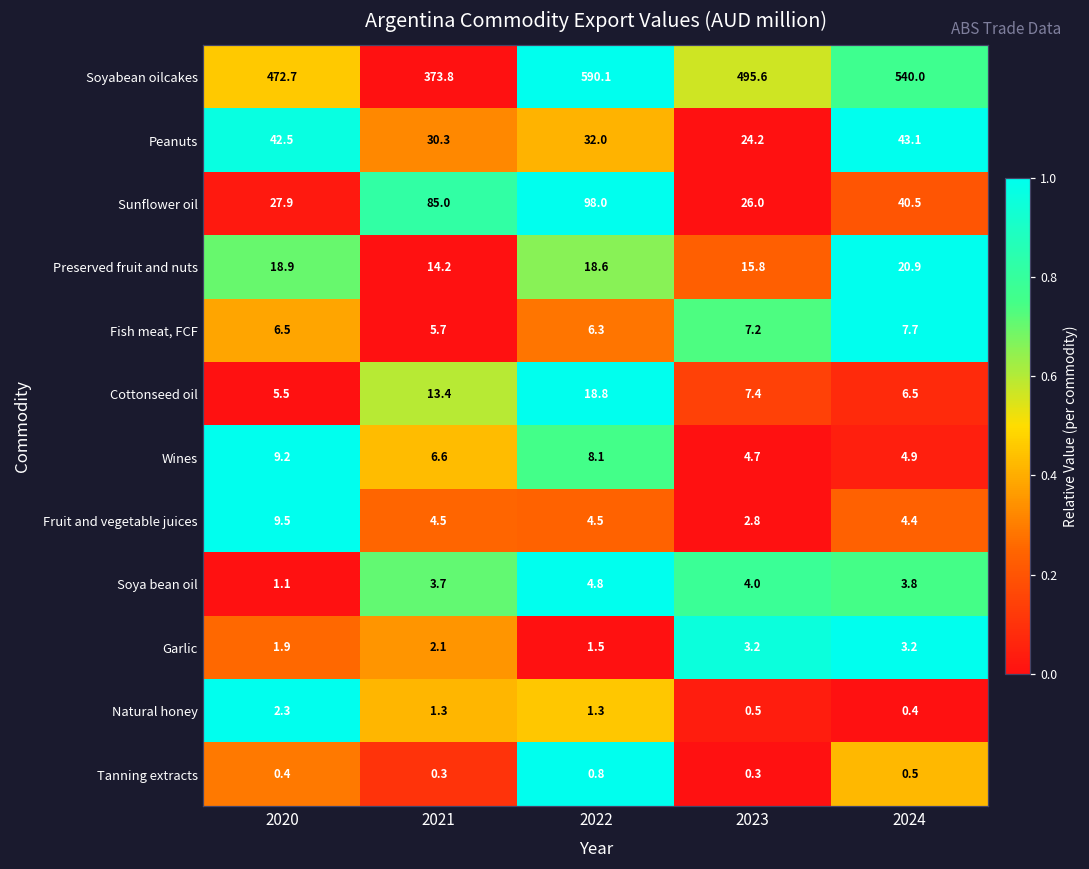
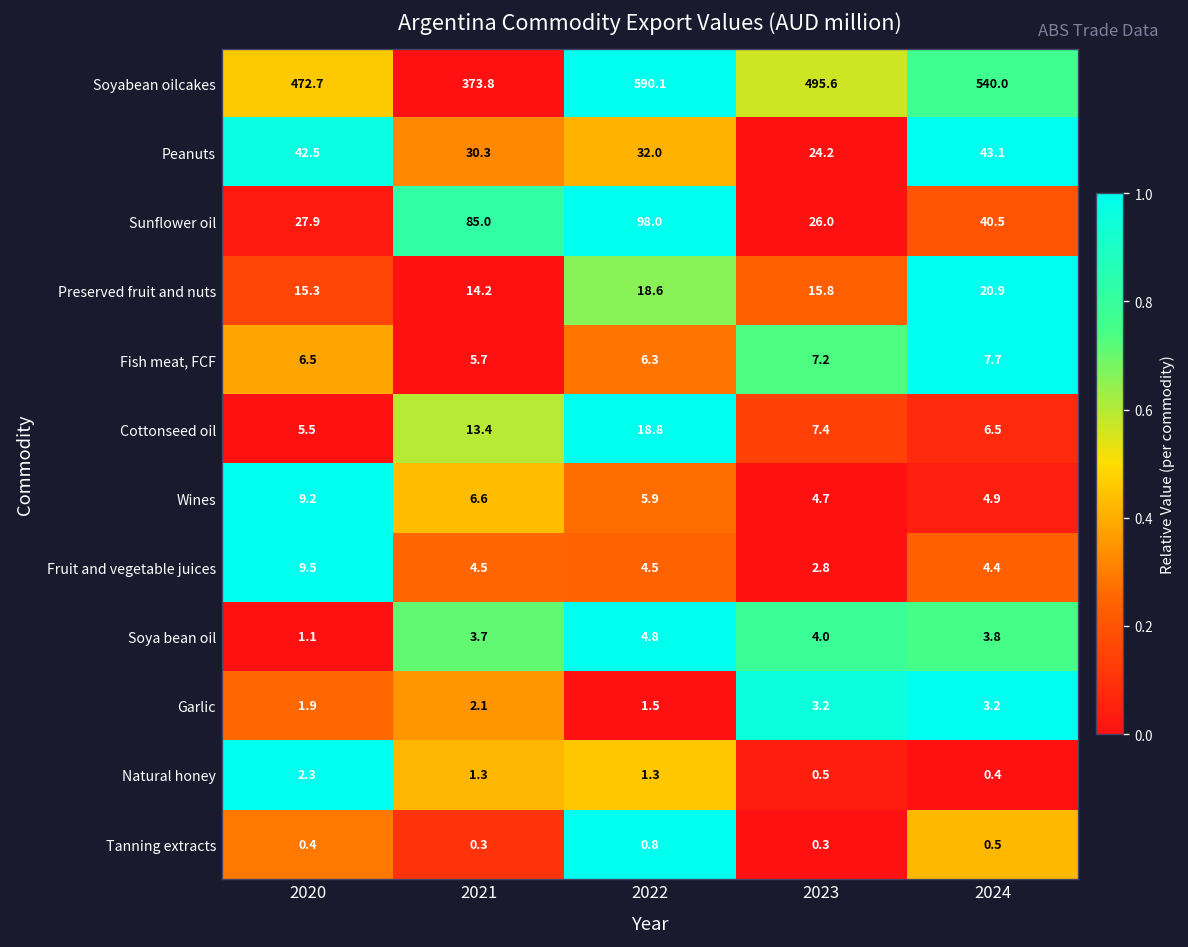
  {
    "Soyabean oilcakes": {
      "2020": 472.7,
      "2021": 373.8,
      "2022": 590.1,
      "2023": 495.6,
      "2024": 540.0
    },
    "Peanuts": {
      "2020": 42.5,
      "2021": 30.3,
      "2022": 32.0,
      "2023": 24.2,
      "2024": 43.1
    },
    "Sunflower oil": {
      "2020": 27.9,
      "2021": 85.0,
      "2022": 98.0,
      "2023": 26.0,
      "2024": 40.5
    },
    "Preserved fruit and nuts": {
-     "2020": 18.9,
+     "2020": 15.3,
      "2021": 14.2,
      "2022": 18.6,
      "2023": 15.8,
      "2024": 20.9
    },
    "Fish meat, FCF": {
      "2020": 6.5,
      "2021": 5.7,
      "2022": 6.3,
      "2023": 7.2,
      "2024": 7.7
    },
    "Cottonseed oil": {
      "2020": 5.5,
      "2021": 13.4,
      "2022": 18.8,
      "2023": 7.4,
      "2024": 6.5
    },
    "Wines": {
      "2020": 9.2,
      "2021": 6.6,
-     "2022": 8.1,
+     "2022": 5.9,
      "2023": 4.7,
      "2024": 4.9
    },
    "Fruit and vegetable juices": {
      "2020": 9.5,
      "2021": 4.5,
      "2022": 4.5,
      "2023": 2.8,
      "2024": 4.4
    },
    "Soya bean oil": {
      "2020": 1.1,
      "2021": 3.7,
      "2022": 4.8,
      "2023": 4.0,
      "2024": 3.8
    },
    "Garlic": {
      "2020": 1.9,
      "2021": 2.1,
      "2022": 1.5,
      "2023": 3.2,
      "2024": 3.2
    },
    "Natural honey": {
      "2020": 2.3,
      "2021": 1.3,
      "2022": 1.3,
      "2023": 0.5,
      "2024": 0.4
    },
    "Tanning extracts": {
      "2020": 0.4,
      "2021": 0.3,
      "2022": 0.8,
      "2023": 0.3,
      "2024": 0.5
    }
  }
